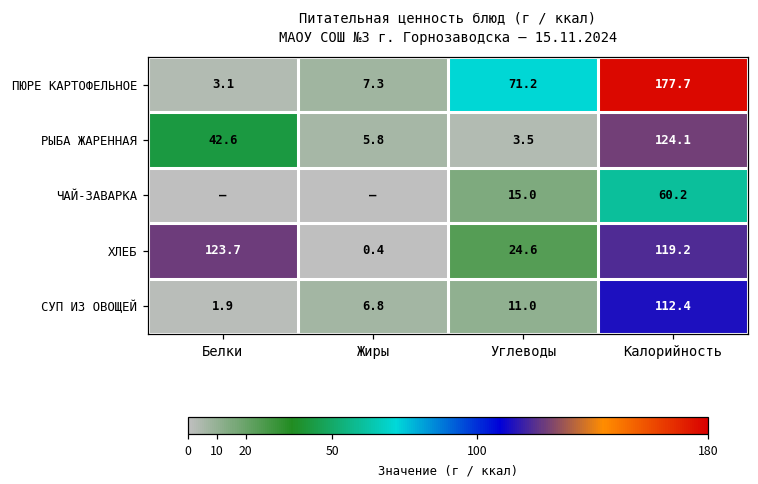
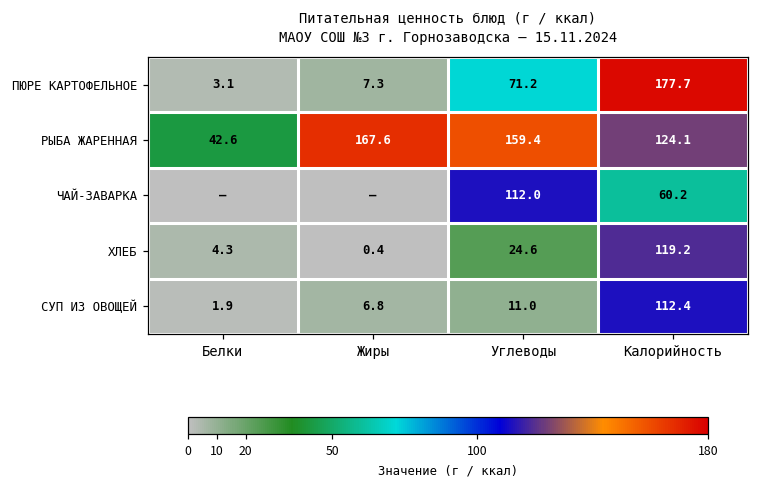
  {
    "ПЮРЕ КАРТОФЕЛЬНОЕ": {
      "Белки": 3.1,
      "Жиры": 7.3,
      "Углеводы": 71.2,
      "Калорийность": 177.7
    },
    "РЫБА ЖАРЕННАЯ": {
      "Белки": 42.6,
-     "Жиры": 5.8,
-     "Углеводы": 3.5,
+     "Жиры": 167.6,
+     "Углеводы": 159.4,
      "Калорийность": 124.1
    },
    "ЧАЙ-ЗАВАРКА": {
-     "Углеводы": 15.0,
+     "Углеводы": 112.0,
      "Калорийность": 60.2
    },
    "ХЛЕБ": {
-     "Белки": 123.7,
+     "Белки": 4.3,
      "Жиры": 0.4,
      "Углеводы": 24.6,
      "Калорийность": 119.2
    },
    "СУП ИЗ ОВОЩЕЙ": {
      "Белки": 1.9,
      "Жиры": 6.8,
      "Углеводы": 11.0,
      "Калорийность": 112.4
    }
  }
